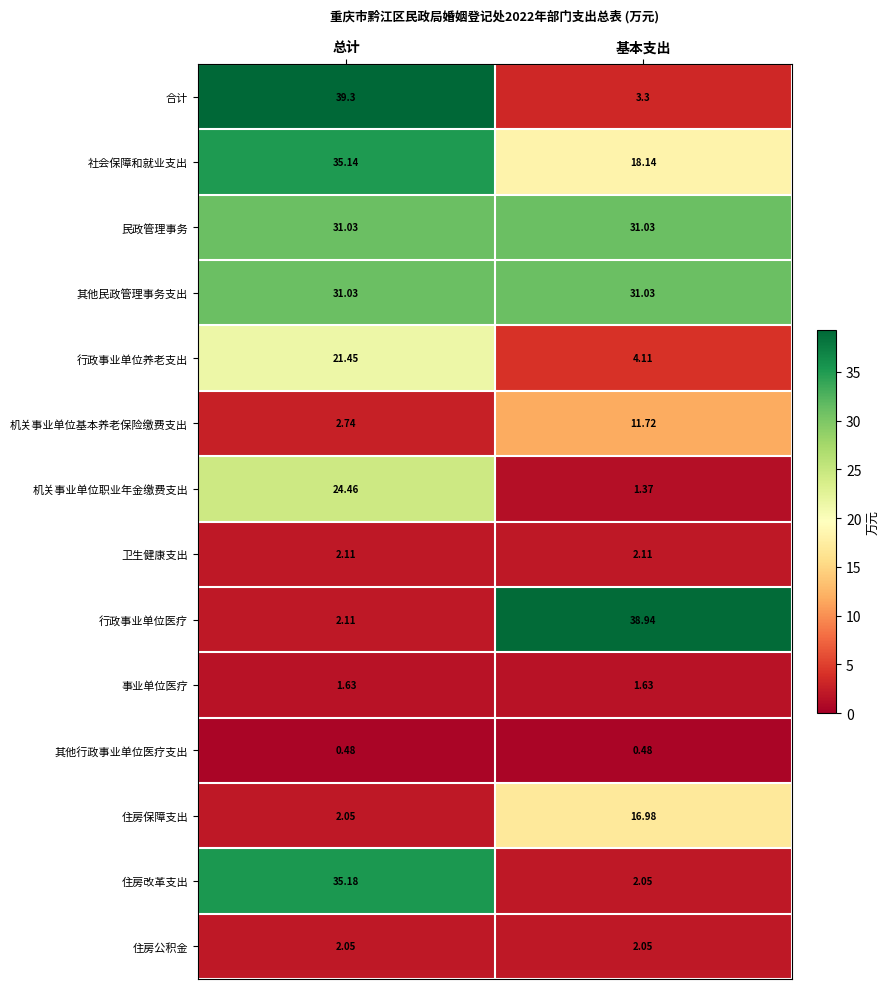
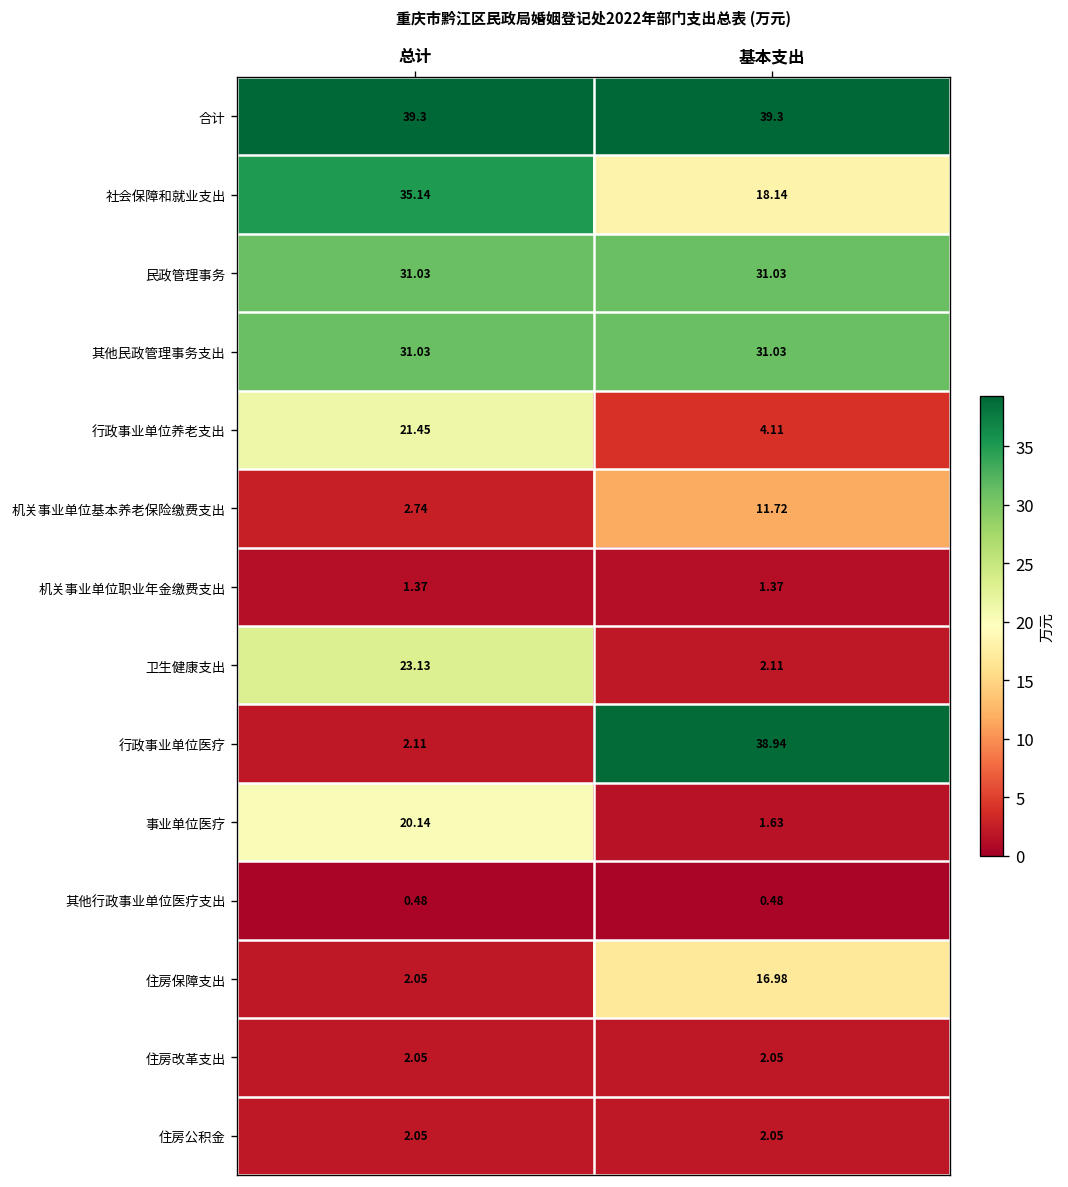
  {
    "合计": {
      "总计": 39.3,
-     "基本支出": 3.3
+     "基本支出": 39.3
    },
    "社会保障和就业支出": {
      "总计": 35.14,
      "基本支出": 18.14
    },
    "民政管理事务": {
      "总计": 31.03,
      "基本支出": 31.03
    },
    "其他民政管理事务支出": {
      "总计": 31.03,
      "基本支出": 31.03
    },
    "行政事业单位养老支出": {
      "总计": 21.45,
      "基本支出": 4.11
    },
    "机关事业单位基本养老保险缴费支出": {
      "总计": 2.74,
      "基本支出": 11.72
    },
    "机关事业单位职业年金缴费支出": {
-     "总计": 24.46,
+     "总计": 1.37,
      "基本支出": 1.37
    },
    "卫生健康支出": {
-     "总计": 2.11,
+     "总计": 23.13,
      "基本支出": 2.11
    },
    "行政事业单位医疗": {
      "总计": 2.11,
      "基本支出": 38.94
    },
    "事业单位医疗": {
-     "总计": 1.63,
+     "总计": 20.14,
      "基本支出": 1.63
    },
    "其他行政事业单位医疗支出": {
      "总计": 0.48,
      "基本支出": 0.48
    },
    "住房保障支出": {
      "总计": 2.05,
      "基本支出": 16.98
    },
    "住房改革支出": {
-     "总计": 35.18,
+     "总计": 2.05,
      "基本支出": 2.05
    },
    "住房公积金": {
      "总计": 2.05,
      "基本支出": 2.05
    }
  }
